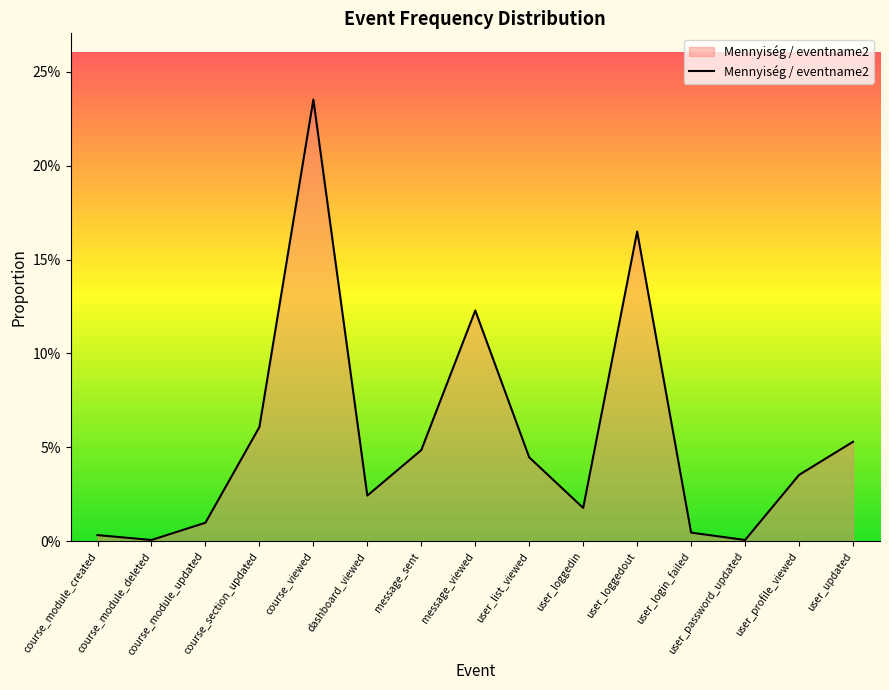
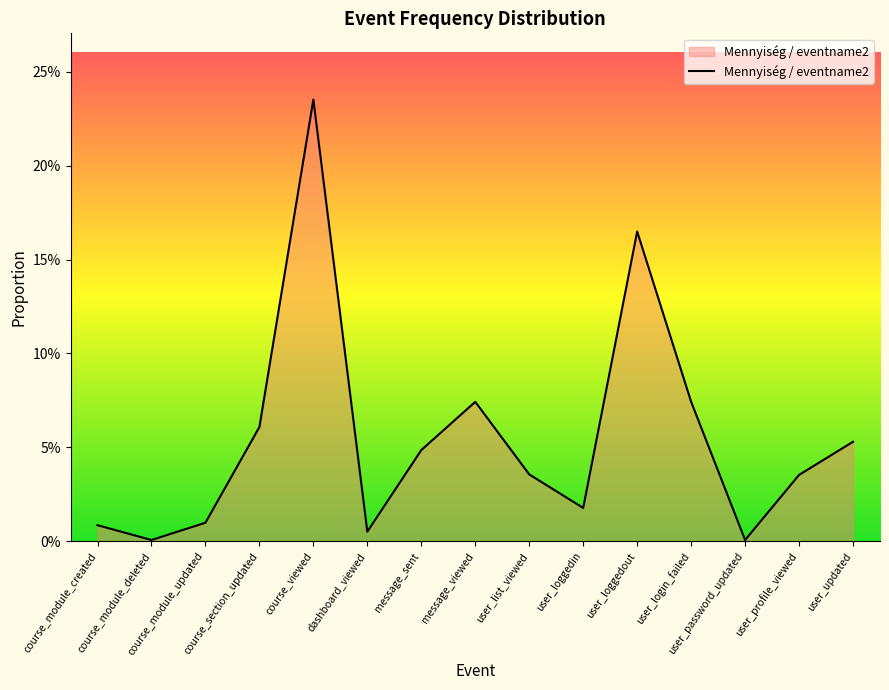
  {
-   "course_module_created": "0.3%",
+   "course_module_created": "0.9%",
    "course_module_deleted": "0.1%",
    "course_module_updated": "1.0%",
    "course_section_updated": "6.1%",
    "course_viewed": "23.5%",
-   "dashboard_viewed": "2.4%",
+   "dashboard_viewed": "0.5%",
    "message_sent": "4.9%",
-   "message_viewed": "12.3%",
-   "user_list_viewed": "4.5%",
+   "message_viewed": "7.4%",
+   "user_list_viewed": "3.6%",
    "user_loggedin": "1.8%",
    "user_loggedout": "16.5%",
-   "user_login_failed": "0.5%",
+   "user_login_failed": "7.4%",
    "user_password_updated": "0.1%",
    "user_profile_viewed": "3.5%",
    "user_updated": "5.3%"
  }
